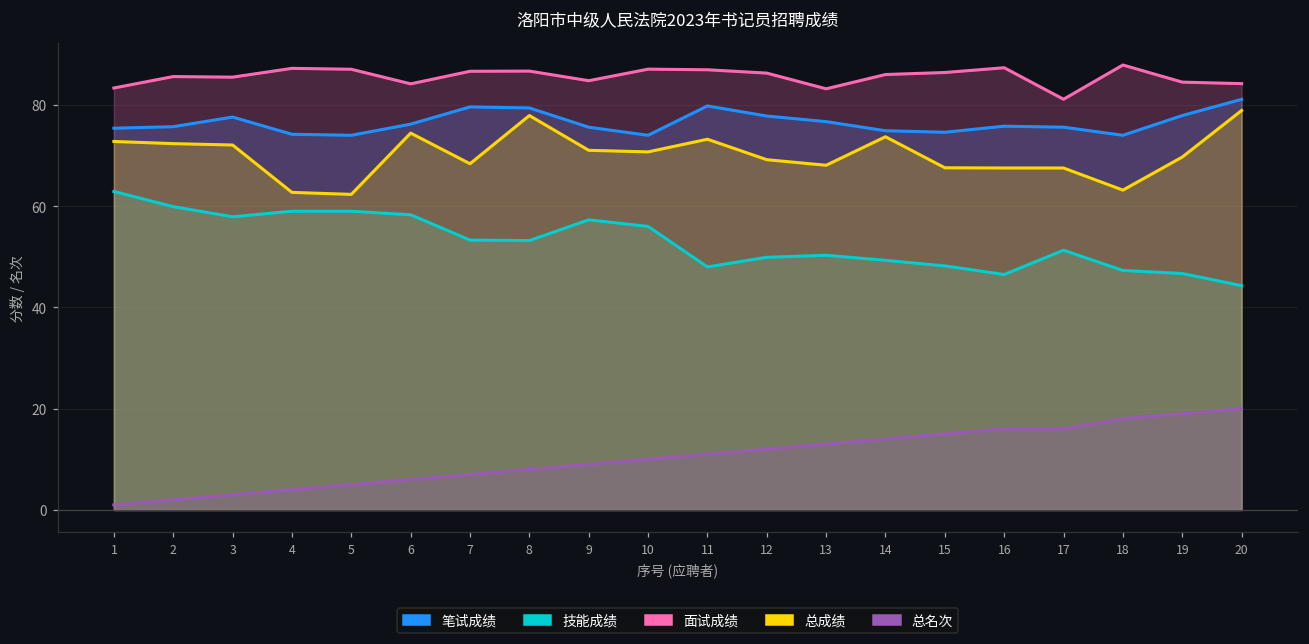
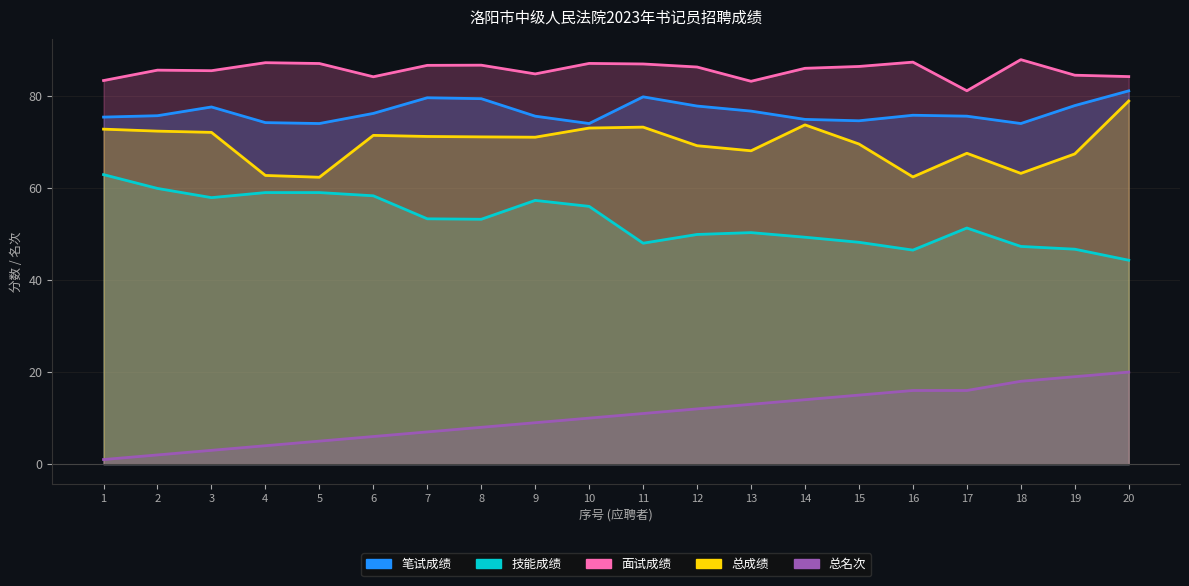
  {
    "总成绩": {
      "1": 73,
      "2": 72,
      "3": 72,
      "4": 63,
      "5": 62,
-     "6": 74,
-     "7": 68,
-     "8": 78,
+     "6": 71,
+     "7": 71,
+     "8": 71,
      "9": 71,
-     "10": 71,
+     "10": 73,
      "11": 73,
      "12": 69,
      "13": 68,
      "14": 74,
-     "15": 68,
-     "16": 68,
+     "15": 70,
+     "16": 62,
      "17": 68,
      "18": 63,
-     "19": 70,
+     "19": 67,
      "20": 79
    }
  }
